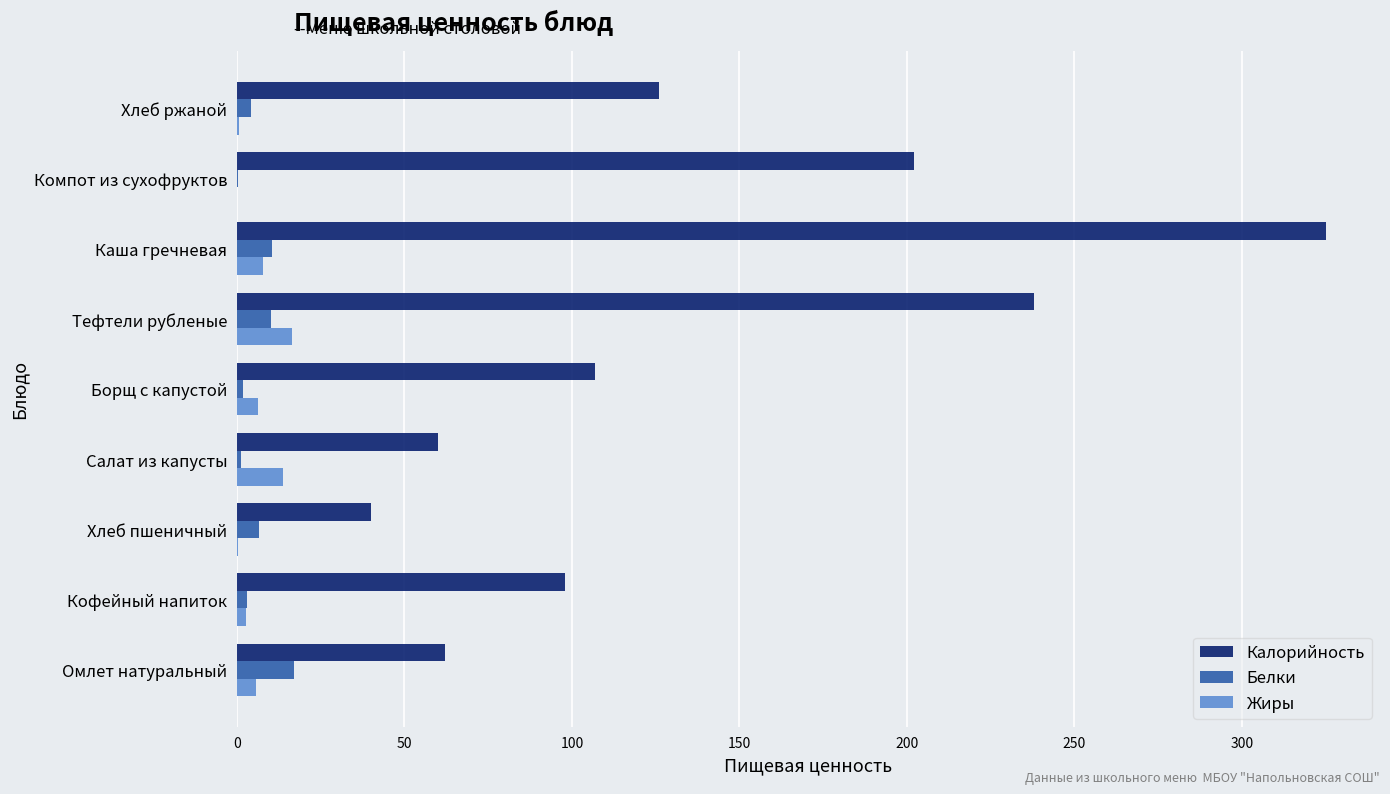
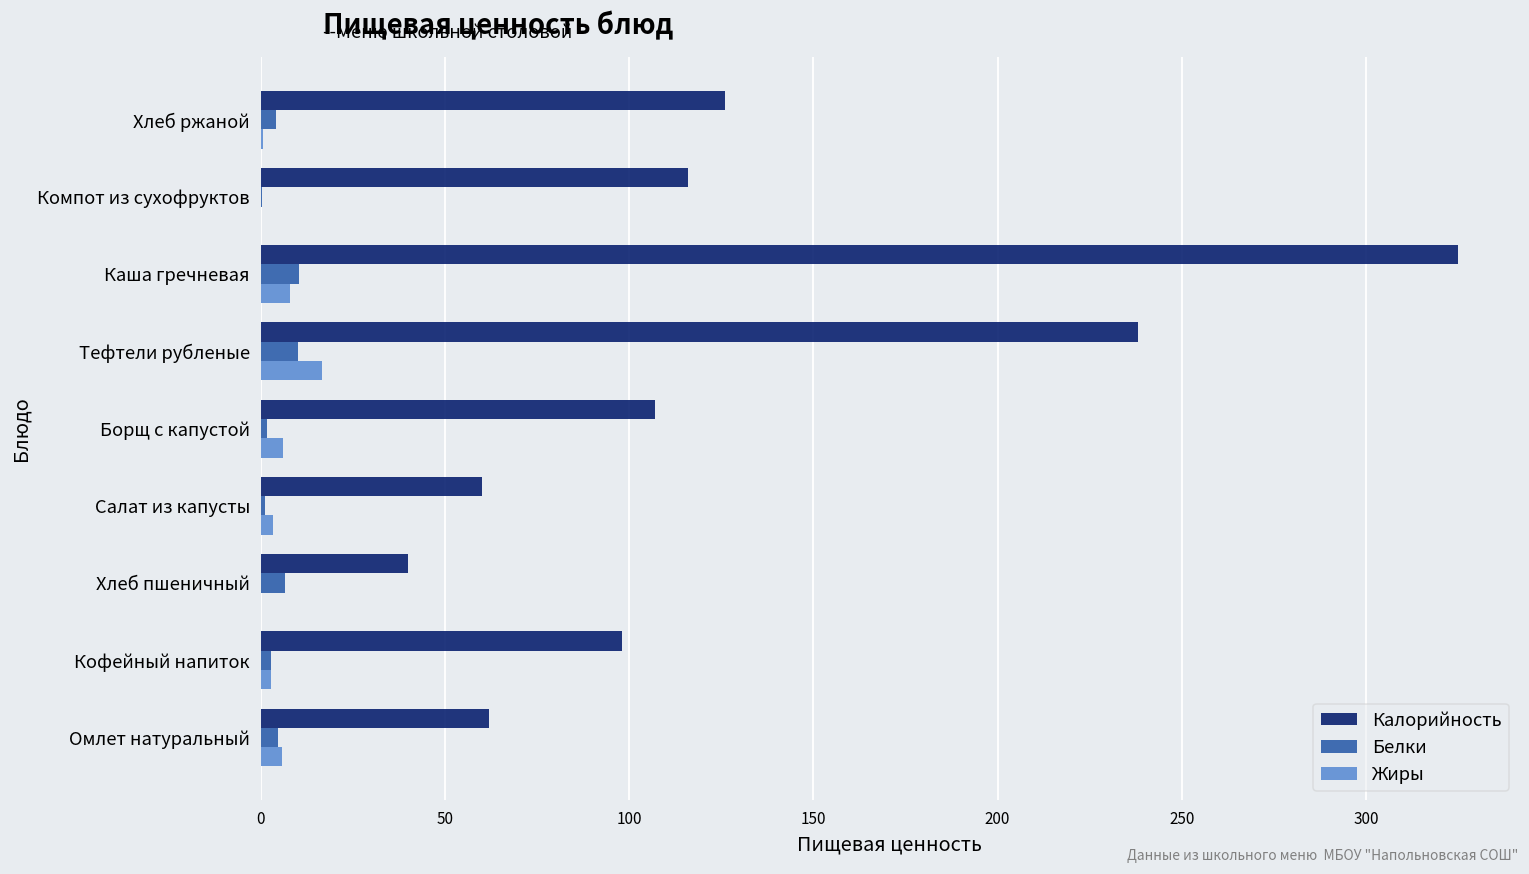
  {
    "Калорийность": {
      "Хлеб ржаной": 126,
-     "Компот из сухофруктов": 202,
+     "Компот из сухофруктов": 116,
      "Каша гречневая": 325,
      "Тефтели рубленые": 238,
      "Борщ с капустой": 107,
      "Салат из капусты": 60,
      "Хлеб пшеничный": 40,
      "Кофейный напиток": 98,
      "Омлет натуральный": 62
    },
    "Белки": {
      "Хлеб ржаной": 4,
      "Каша гречневая": 11,
      "Тефтели рубленые": 10,
      "Борщ с капустой": 2,
      "Салат из капусты": 1,
      "Хлеб пшеничный": 7,
      "Кофейный напиток": 3,
-     "Омлет натуральный": 17
+     "Омлет натуральный": 5
    },
    "Жиры": {
      "Компот из сухофруктов": 0,
      "Каша гречневая": 8,
      "Тефтели рубленые": 17,
      "Борщ с капустой": 6,
-     "Салат из капусты": 14,
+     "Салат из капусты": 3,
      "Кофейный напиток": 3,
      "Омлет натуральный": 6
    }
  }
